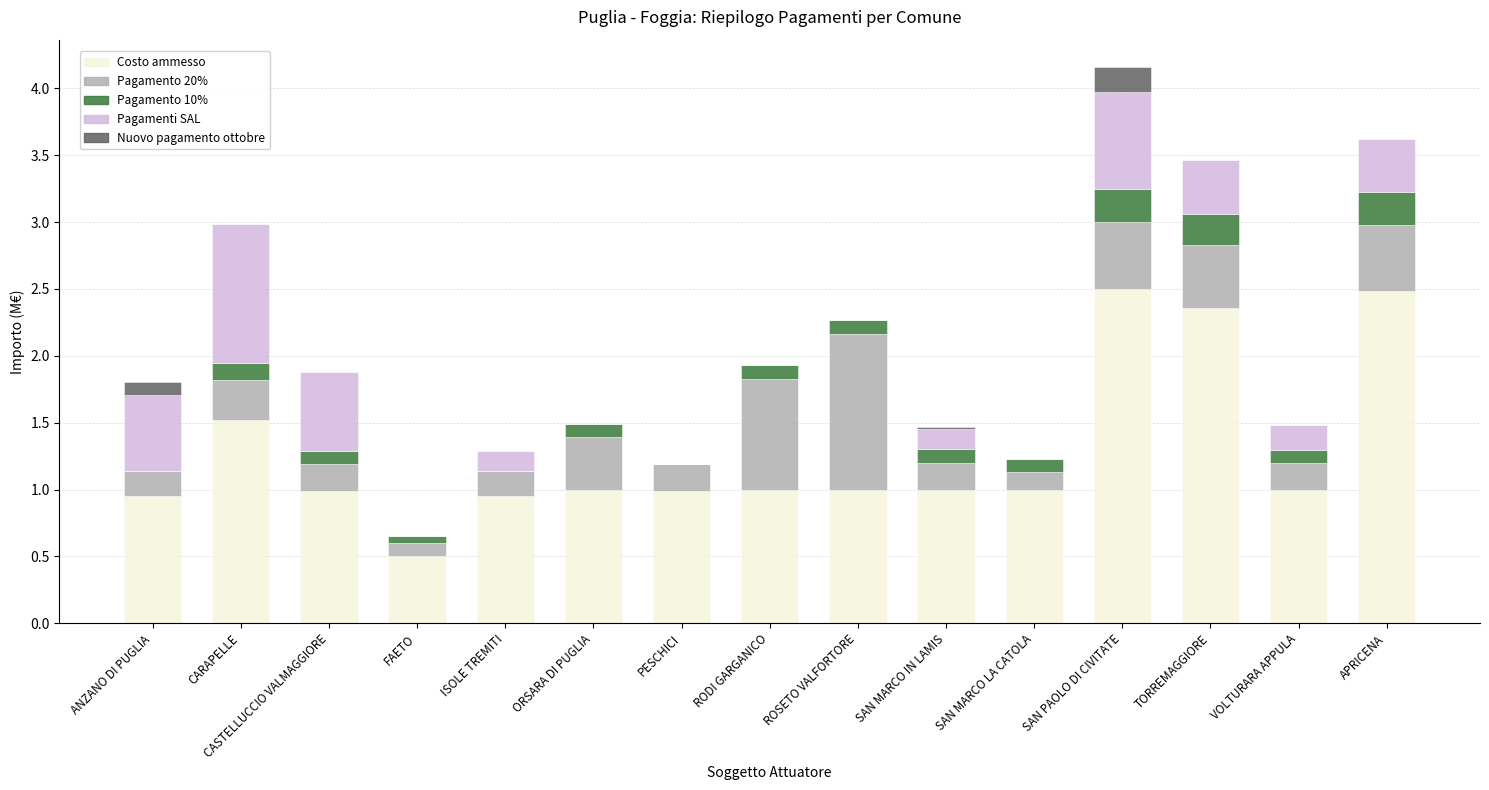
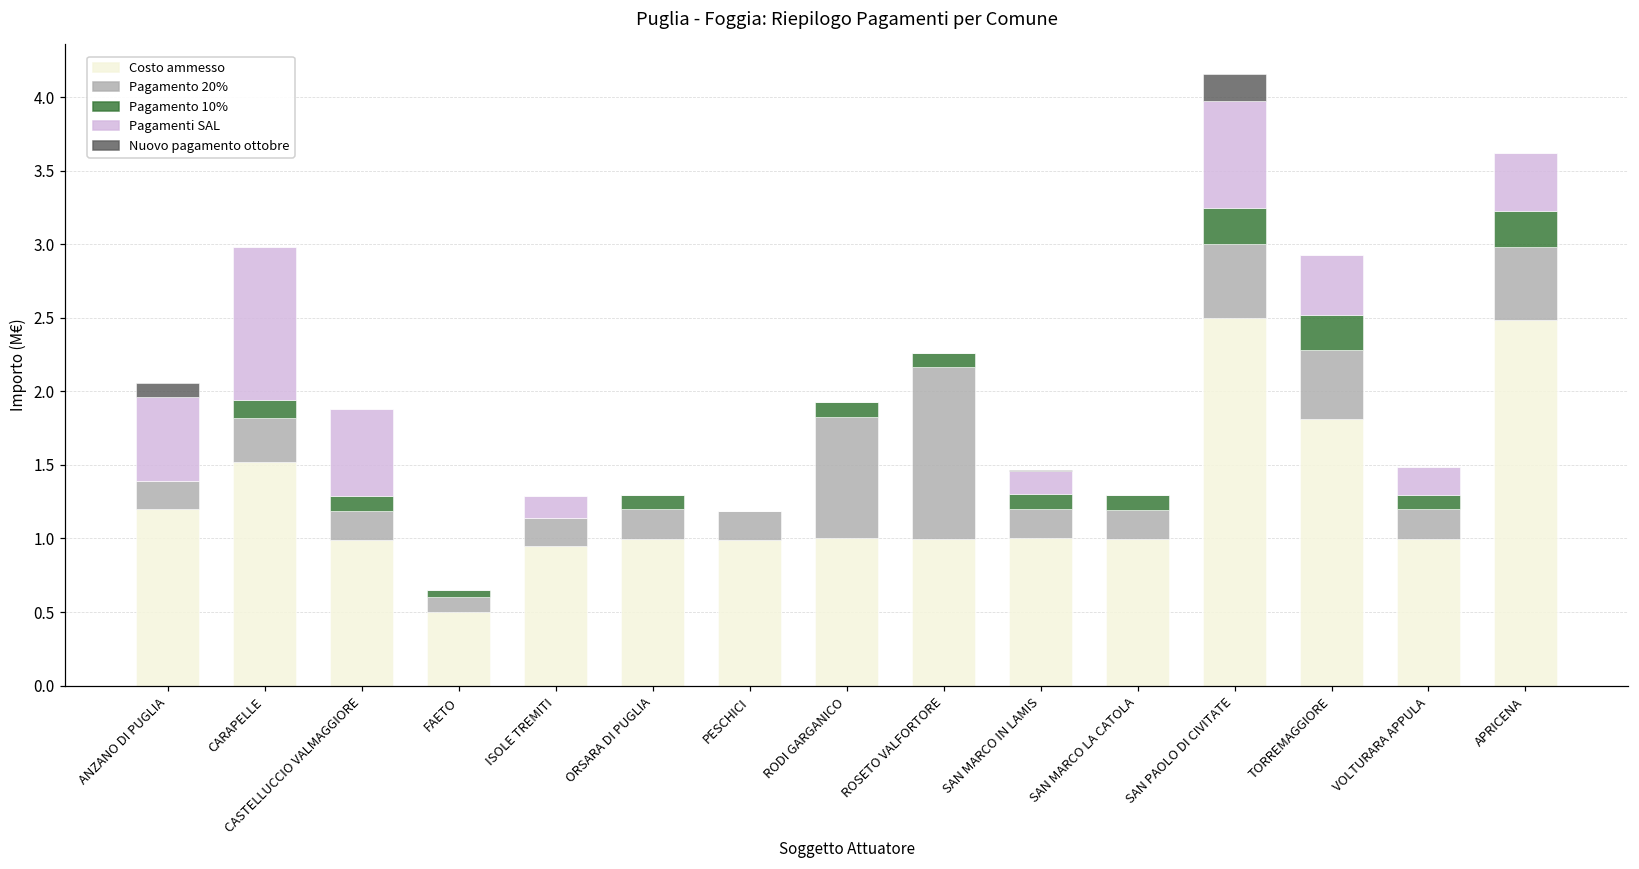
  {
    "Costo ammesso": {
-     "ANZANO DI PUGLIA": 0.95,
+     "ANZANO DI PUGLIA": 1.20,
      "CARAPELLE": 1.52,
      "CASTELLUCCIO VALMAGGIORE": 0.99,
      "FAETO": 0.50,
      "ISOLE TREMITI": 0.95,
      "ORSARA DI PUGLIA": 1.00,
      "PESCHICI": 0.99,
      "RODI GARGANICO": 1.00,
      "ROSETO VALFORTORE": 1.00,
      "SAN MARCO IN LAMIS": 1.00,
      "SAN MARCO LA CATOLA": 1.00,
      "SAN PAOLO DI CIVITATE": 2.50,
-     "TORREMAGGIORE": 2.36,
+     "TORREMAGGIORE": 1.81,
      "VOLTURARA APPULA": 1.00,
      "APRICENA": 2.48
    },
    "Pagamento 20%": {
      "ANZANO DI PUGLIA": 0.19,
      "CARAPELLE": 0.30,
      "CASTELLUCCIO VALMAGGIORE": 0.20,
      "FAETO": 0.10,
      "ISOLE TREMITI": 0.19,
-     "ORSARA DI PUGLIA": 0.39,
+     "ORSARA DI PUGLIA": 0.20,
      "PESCHICI": 0.20,
      "RODI GARGANICO": 0.83,
      "ROSETO VALFORTORE": 1.17,
      "SAN MARCO IN LAMIS": 0.20,
-     "SAN MARCO LA CATOLA": 0.14,
+     "SAN MARCO LA CATOLA": 0.20,
      "SAN PAOLO DI CIVITATE": 0.50,
      "TORREMAGGIORE": 0.47,
      "VOLTURARA APPULA": 0.20,
      "APRICENA": 0.50
    },
    "Pagamenti SAL": {
      "ANZANO DI PUGLIA": 0.57,
      "CARAPELLE": 1.04,
      "CASTELLUCCIO VALMAGGIORE": 0.59,
      "FAETO": 0.00,
      "ISOLE TREMITI": 0.15,
      "ORSARA DI PUGLIA": 0.00,
      "PESCHICI": 0.00,
      "RODI GARGANICO": 0.00,
      "ROSETO VALFORTORE": 0.00,
      "SAN MARCO IN LAMIS": 0.16,
      "SAN MARCO LA CATOLA": 0.00,
      "SAN PAOLO DI CIVITATE": 0.72,
      "TORREMAGGIORE": 0.41,
      "VOLTURARA APPULA": 0.18,
      "APRICENA": 0.40
    }
  }
